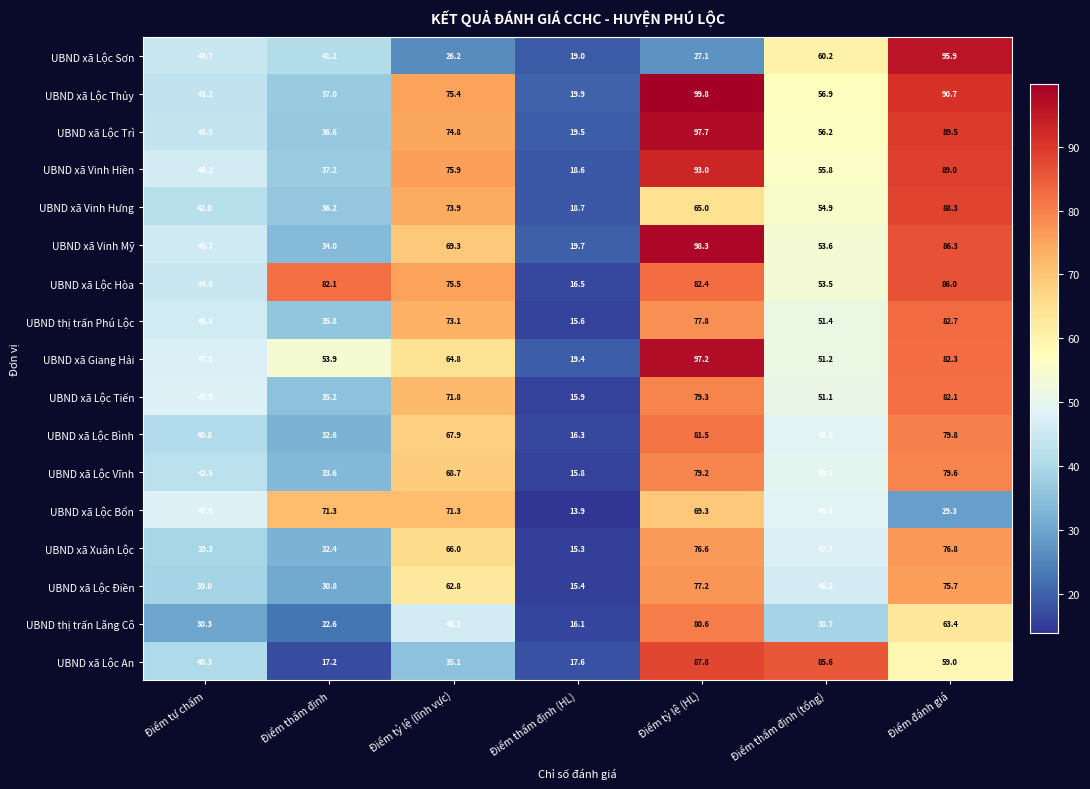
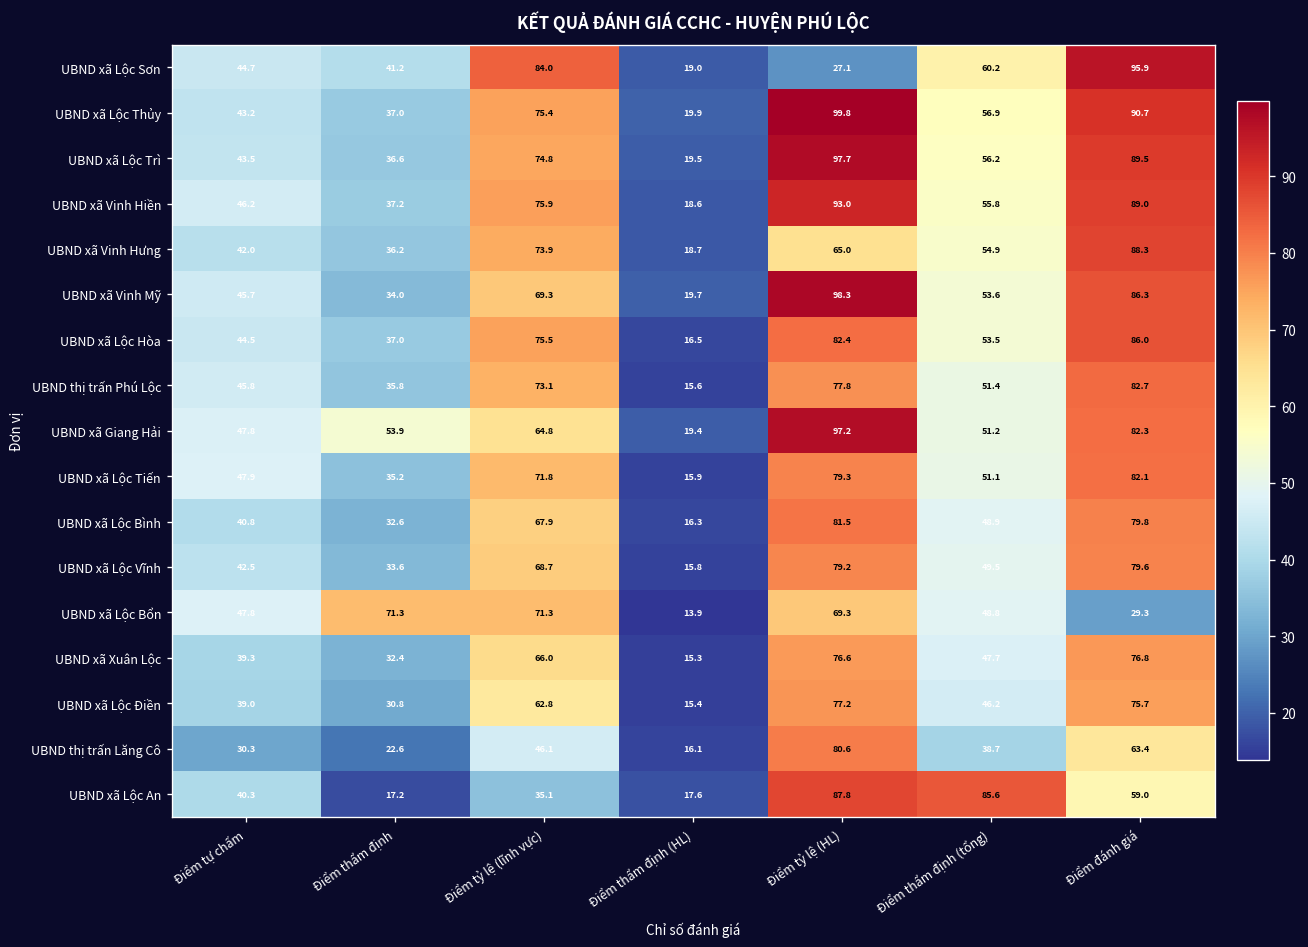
  {
    "UBND xã Lộc Sơn": {
      "Điểm tự chấm": 44.7,
      "Điểm thẩm định": 41.2,
-     "Điểm tỷ lệ (lĩnh vực)": 26.2,
+     "Điểm tỷ lệ (lĩnh vực)": 84.0,
      "Điểm thẩm định (HL)": 19.0,
      "Điểm tỷ lệ (HL)": 27.1,
      "Điểm thẩm định (tổng)": 60.2,
      "Điểm đánh giá": 95.9
    },
    "UBND xã Lộc Thủy": {
      "Điểm tự chấm": 43.2,
      "Điểm thẩm định": 37.0,
      "Điểm tỷ lệ (lĩnh vực)": 75.4,
      "Điểm thẩm định (HL)": 19.9,
      "Điểm tỷ lệ (HL)": 99.8,
      "Điểm thẩm định (tổng)": 56.9,
      "Điểm đánh giá": 90.7
    },
    "UBND xã Lộc Trì": {
      "Điểm tự chấm": 43.5,
      "Điểm thẩm định": 36.6,
      "Điểm tỷ lệ (lĩnh vực)": 74.8,
      "Điểm thẩm định (HL)": 19.5,
      "Điểm tỷ lệ (HL)": 97.7,
      "Điểm thẩm định (tổng)": 56.2,
      "Điểm đánh giá": 89.5
    },
    "UBND xã Vinh Hiền": {
      "Điểm thẩm định": 37.2,
      "Điểm tỷ lệ (lĩnh vực)": 75.9,
      "Điểm thẩm định (HL)": 18.6,
      "Điểm tỷ lệ (HL)": 93.0,
      "Điểm thẩm định (tổng)": 55.8,
      "Điểm đánh giá": 89.0
    },
    "UBND xã Vinh Hưng": {
      "Điểm tự chấm": 42.0,
      "Điểm thẩm định": 36.2,
      "Điểm tỷ lệ (lĩnh vực)": 73.9,
      "Điểm thẩm định (HL)": 18.7,
      "Điểm tỷ lệ (HL)": 65.0,
      "Điểm thẩm định (tổng)": 54.9,
      "Điểm đánh giá": 88.3
    },
    "UBND xã Vinh Mỹ": {
      "Điểm tự chấm": 45.7,
      "Điểm thẩm định": 34.0,
      "Điểm tỷ lệ (lĩnh vực)": 69.3,
      "Điểm thẩm định (HL)": 19.7,
      "Điểm tỷ lệ (HL)": 98.3,
      "Điểm thẩm định (tổng)": 53.6,
      "Điểm đánh giá": 86.3
    },
    "UBND xã Lộc Hòa": {
      "Điểm tự chấm": 44.5,
-     "Điểm thẩm định": 82.1,
+     "Điểm thẩm định": 37.0,
      "Điểm tỷ lệ (lĩnh vực)": 75.5,
      "Điểm thẩm định (HL)": 16.5,
      "Điểm tỷ lệ (HL)": 82.4,
      "Điểm thẩm định (tổng)": 53.5,
      "Điểm đánh giá": 86.0
    },
    "UBND thị trấn Phú Lộc": {
      "Điểm thẩm định": 35.8,
      "Điểm tỷ lệ (lĩnh vực)": 73.1,
      "Điểm thẩm định (HL)": 15.6,
      "Điểm tỷ lệ (HL)": 77.8,
      "Điểm thẩm định (tổng)": 51.4,
      "Điểm đánh giá": 82.7
    },
    "UBND xã Giang Hải": {
      "Điểm thẩm định": 53.9,
      "Điểm tỷ lệ (lĩnh vực)": 64.8,
      "Điểm thẩm định (HL)": 19.4,
      "Điểm tỷ lệ (HL)": 97.2,
      "Điểm thẩm định (tổng)": 51.2,
      "Điểm đánh giá": 82.3
    },
    "UBND xã Lộc Tiến": {
      "Điểm thẩm định": 35.2,
      "Điểm tỷ lệ (lĩnh vực)": 71.8,
      "Điểm thẩm định (HL)": 15.9,
      "Điểm tỷ lệ (HL)": 79.3,
      "Điểm thẩm định (tổng)": 51.1,
      "Điểm đánh giá": 82.1
    },
    "UBND xã Lộc Bình": {
      "Điểm tự chấm": 40.8,
      "Điểm thẩm định": 32.6,
      "Điểm tỷ lệ (lĩnh vực)": 67.9,
      "Điểm thẩm định (HL)": 16.3,
      "Điểm tỷ lệ (HL)": 81.5,
      "Điểm đánh giá": 79.8
    },
    "UBND xã Lộc Vĩnh": {
      "Điểm tự chấm": 42.5,
      "Điểm thẩm định": 33.6,
      "Điểm tỷ lệ (lĩnh vực)": 68.7,
      "Điểm thẩm định (HL)": 15.8,
      "Điểm tỷ lệ (HL)": 79.2,
      "Điểm đánh giá": 79.6
    },
    "UBND xã Lộc Bổn": {
      "Điểm thẩm định": 71.3,
      "Điểm tỷ lệ (lĩnh vực)": 71.3,
      "Điểm thẩm định (HL)": 13.9,
      "Điểm tỷ lệ (HL)": 69.3,
      "Điểm đánh giá": 29.3
    },
    "UBND xã Xuân Lộc": {
      "Điểm tự chấm": 39.3,
      "Điểm thẩm định": 32.4,
      "Điểm tỷ lệ (lĩnh vực)": 66.0,
      "Điểm thẩm định (HL)": 15.3,
      "Điểm tỷ lệ (HL)": 76.6,
      "Điểm đánh giá": 76.8
    },
    "UBND xã Lộc Điền": {
      "Điểm tự chấm": 39.0,
      "Điểm thẩm định": 30.8,
      "Điểm tỷ lệ (lĩnh vực)": 62.8,
      "Điểm thẩm định (HL)": 15.4,
      "Điểm tỷ lệ (HL)": 77.2,
      "Điểm đánh giá": 75.7
    },
    "UBND thị trấn Lăng Cô": {
      "Điểm tự chấm": 30.3,
      "Điểm thẩm định": 22.6,
      "Điểm thẩm định (HL)": 16.1,
      "Điểm tỷ lệ (HL)": 80.6,
      "Điểm thẩm định (tổng)": 38.7,
      "Điểm đánh giá": 63.4
    },
    "UBND xã Lộc An": {
      "Điểm tự chấm": 40.3,
      "Điểm thẩm định": 17.2,
      "Điểm tỷ lệ (lĩnh vực)": 35.1,
      "Điểm thẩm định (HL)": 17.6,
      "Điểm tỷ lệ (HL)": 87.8,
      "Điểm thẩm định (tổng)": 85.6,
      "Điểm đánh giá": 59.0
    }
  }
